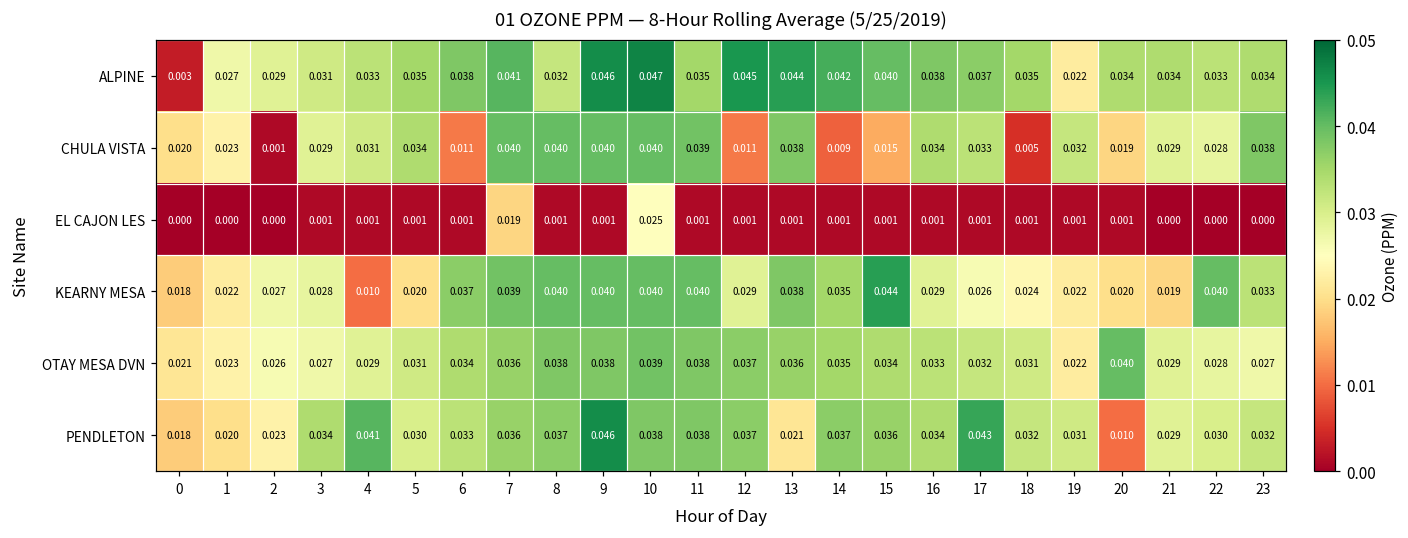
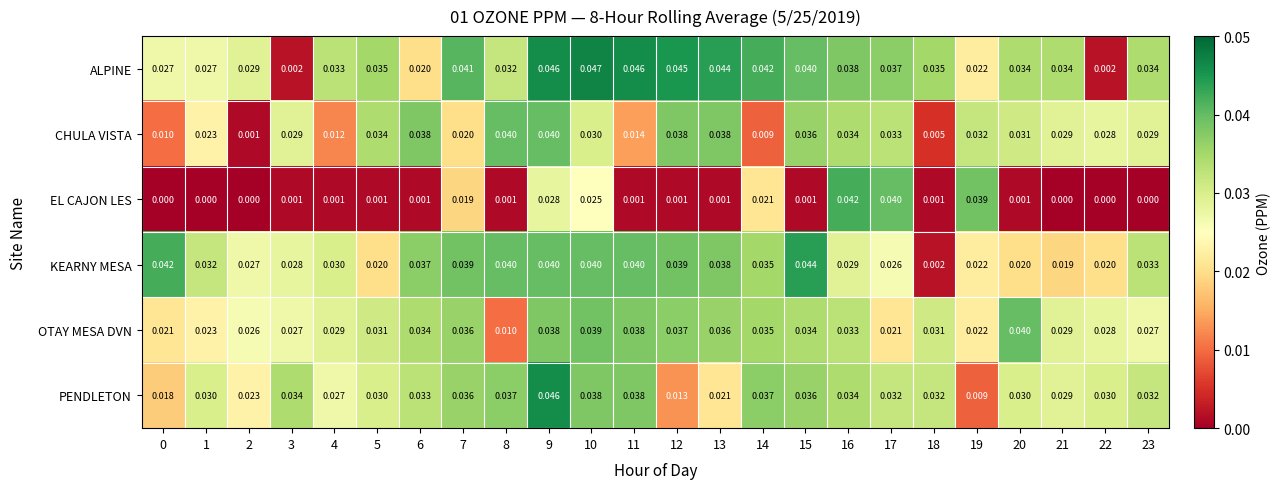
  {
    "ALPINE": {
-     "0": 0.003,
+     "0": 0.027,
      "1": 0.027,
      "2": 0.029,
-     "3": 0.031,
+     "3": 0.002,
      "4": 0.033,
      "5": 0.035,
-     "6": 0.038,
+     "6": 0.020,
      "7": 0.041,
      "8": 0.032,
      "9": 0.046,
      "10": 0.047,
-     "11": 0.035,
+     "11": 0.046,
      "12": 0.045,
      "13": 0.044,
      "14": 0.042,
      "15": 0.040,
      "16": 0.038,
      "17": 0.037,
      "18": 0.035,
      "19": 0.022,
      "20": 0.034,
      "21": 0.034,
-     "22": 0.033,
+     "22": 0.002,
      "23": 0.034
    },
    "CHULA VISTA": {
-     "0": 0.020,
+     "0": 0.010,
      "1": 0.023,
      "2": 0.001,
      "3": 0.029,
-     "4": 0.031,
+     "4": 0.012,
      "5": 0.034,
-     "6": 0.011,
-     "7": 0.040,
+     "6": 0.038,
+     "7": 0.020,
      "8": 0.040,
      "9": 0.040,
-     "10": 0.040,
-     "11": 0.039,
-     "12": 0.011,
+     "10": 0.030,
+     "11": 0.014,
+     "12": 0.038,
      "13": 0.038,
      "14": 0.009,
-     "15": 0.015,
+     "15": 0.036,
      "16": 0.034,
      "17": 0.033,
      "18": 0.005,
      "19": 0.032,
-     "20": 0.019,
+     "20": 0.031,
      "21": 0.029,
      "22": 0.028,
-     "23": 0.038
+     "23": 0.029
    },
    "EL CAJON LES": {
      "0": 0.000,
      "1": 0.000,
      "2": 0.000,
      "3": 0.001,
      "4": 0.001,
      "5": 0.001,
      "6": 0.001,
      "7": 0.019,
      "8": 0.001,
-     "9": 0.001,
+     "9": 0.028,
      "10": 0.025,
      "11": 0.001,
      "12": 0.001,
      "13": 0.001,
-     "14": 0.001,
+     "14": 0.021,
      "15": 0.001,
-     "16": 0.001,
-     "17": 0.001,
+     "16": 0.042,
+     "17": 0.040,
      "18": 0.001,
-     "19": 0.001,
+     "19": 0.039,
      "20": 0.001,
      "21": 0.000,
      "22": 0.000,
      "23": 0.000
    },
    "KEARNY MESA": {
-     "0": 0.018,
-     "1": 0.022,
+     "0": 0.042,
+     "1": 0.032,
      "2": 0.027,
      "3": 0.028,
-     "4": 0.010,
+     "4": 0.030,
      "5": 0.020,
      "6": 0.037,
      "7": 0.039,
      "8": 0.040,
      "9": 0.040,
      "10": 0.040,
      "11": 0.040,
-     "12": 0.029,
+     "12": 0.039,
      "13": 0.038,
      "14": 0.035,
      "15": 0.044,
      "16": 0.029,
      "17": 0.026,
-     "18": 0.024,
+     "18": 0.002,
      "19": 0.022,
      "20": 0.020,
      "21": 0.019,
-     "22": 0.040,
+     "22": 0.020,
      "23": 0.033
    },
    "OTAY MESA DVN": {
      "0": 0.021,
      "1": 0.023,
      "2": 0.026,
      "3": 0.027,
      "4": 0.029,
      "5": 0.031,
      "6": 0.034,
      "7": 0.036,
-     "8": 0.038,
+     "8": 0.010,
      "9": 0.038,
      "10": 0.039,
      "11": 0.038,
      "12": 0.037,
      "13": 0.036,
      "14": 0.035,
      "15": 0.034,
      "16": 0.033,
-     "17": 0.032,
+     "17": 0.021,
      "18": 0.031,
      "19": 0.022,
      "20": 0.040,
      "21": 0.029,
      "22": 0.028,
      "23": 0.027
    },
    "PENDLETON": {
      "0": 0.018,
-     "1": 0.020,
+     "1": 0.030,
      "2": 0.023,
      "3": 0.034,
-     "4": 0.041,
+     "4": 0.027,
      "5": 0.030,
      "6": 0.033,
      "7": 0.036,
      "8": 0.037,
      "9": 0.046,
      "10": 0.038,
      "11": 0.038,
-     "12": 0.037,
+     "12": 0.013,
      "13": 0.021,
      "14": 0.037,
      "15": 0.036,
      "16": 0.034,
-     "17": 0.043,
+     "17": 0.032,
      "18": 0.032,
-     "19": 0.031,
-     "20": 0.010,
+     "19": 0.009,
+     "20": 0.030,
      "21": 0.029,
      "22": 0.030,
      "23": 0.032
    }
  }
